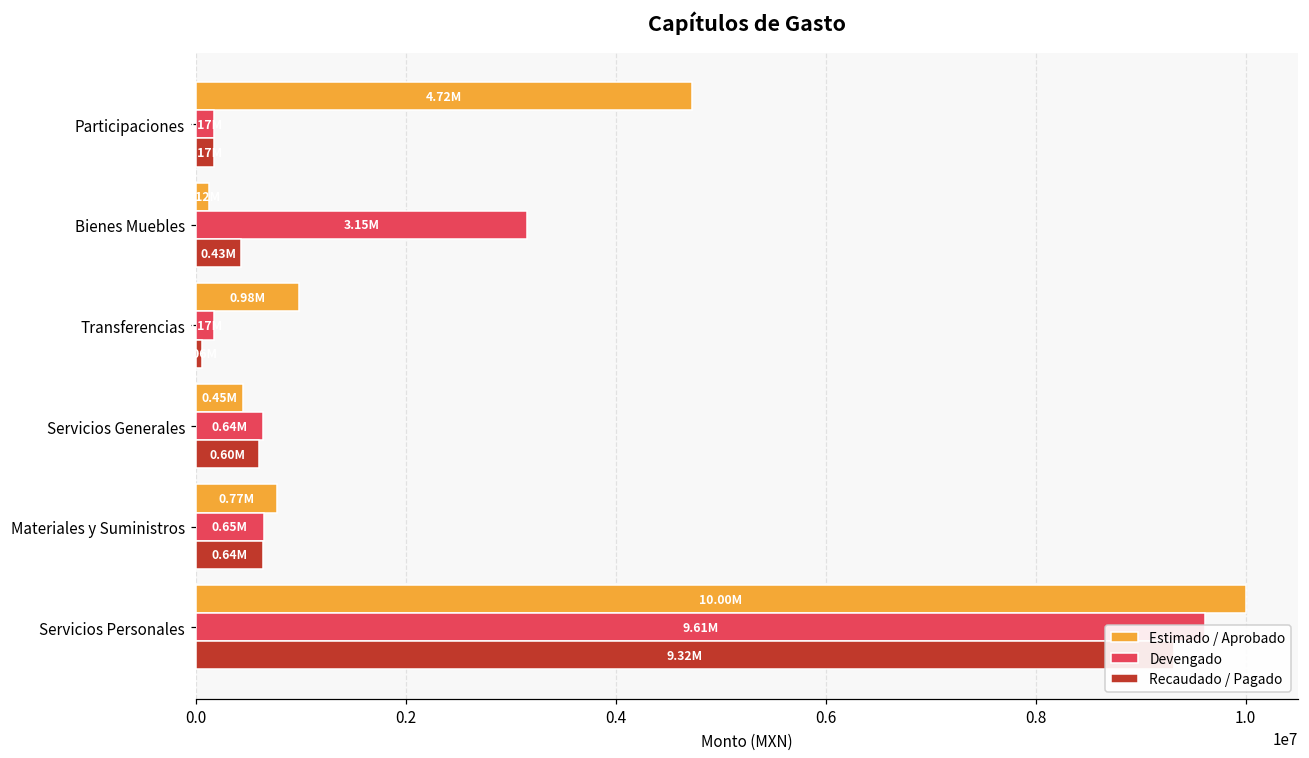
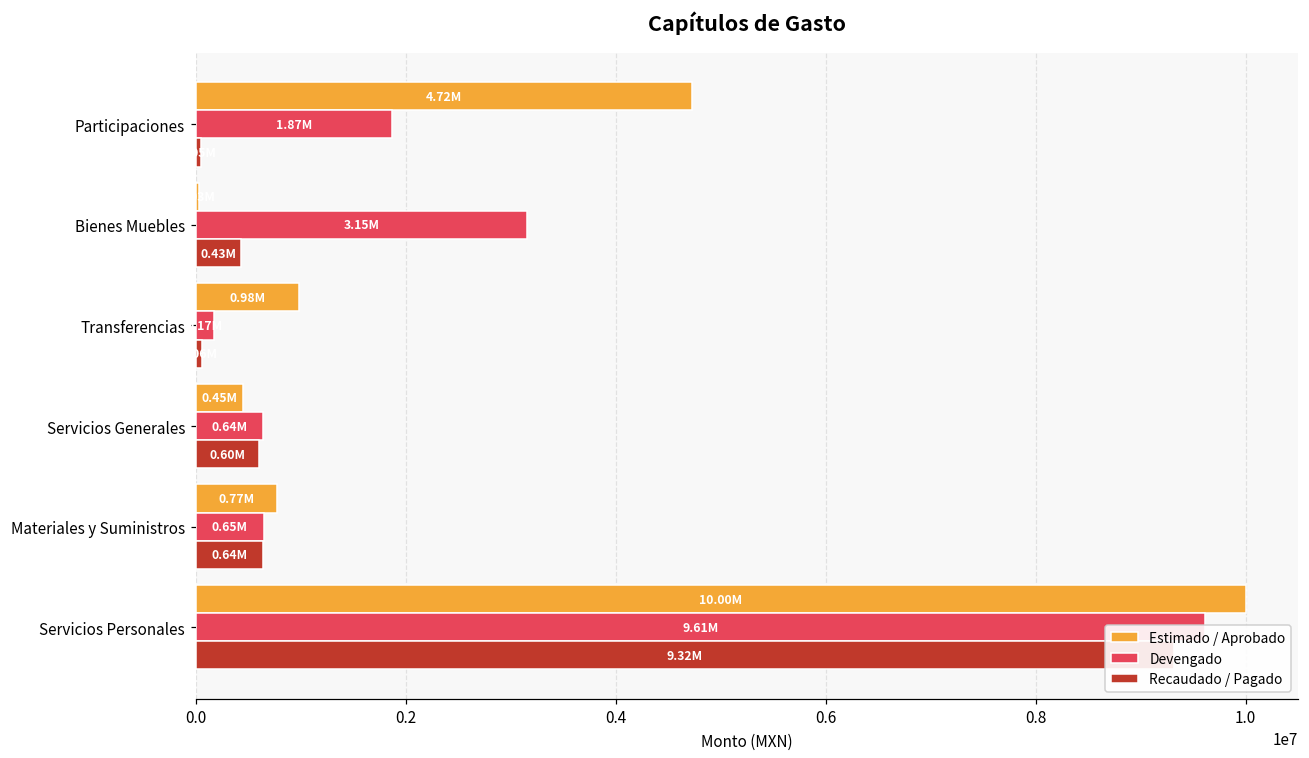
  {
    "Estimado / Aprobado": {
-     "Bienes Muebles": 100000
+     "Bienes Muebles": 0
    },
    "Devengado": {
-     "Participaciones": 200000,
+     "Participaciones": 1900000,
      "Transferencias": 200000
    },
    "Recaudado / Pagado": {
-     "Participaciones": 200000,
+     "Participaciones": 100000,
      "Transferencias": 100000
    }
  }
